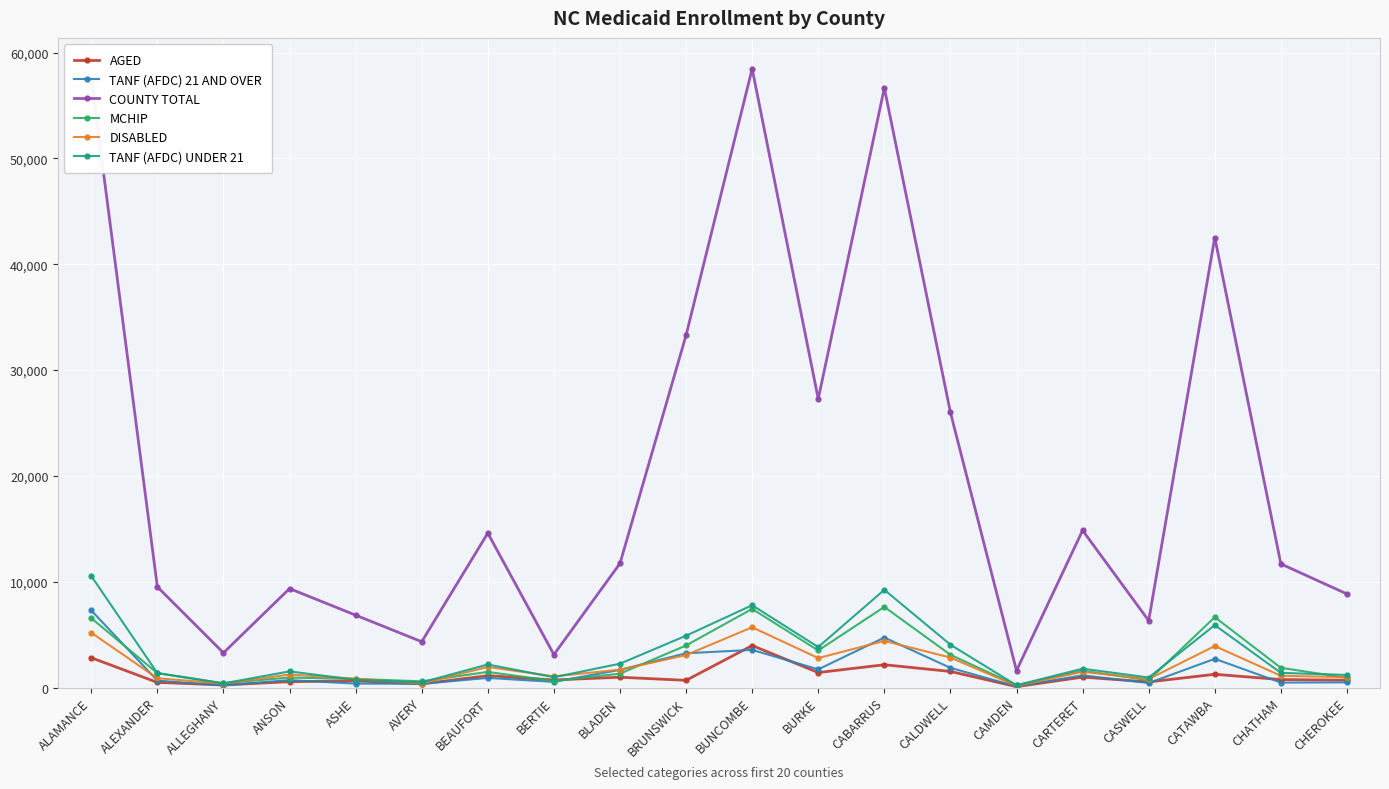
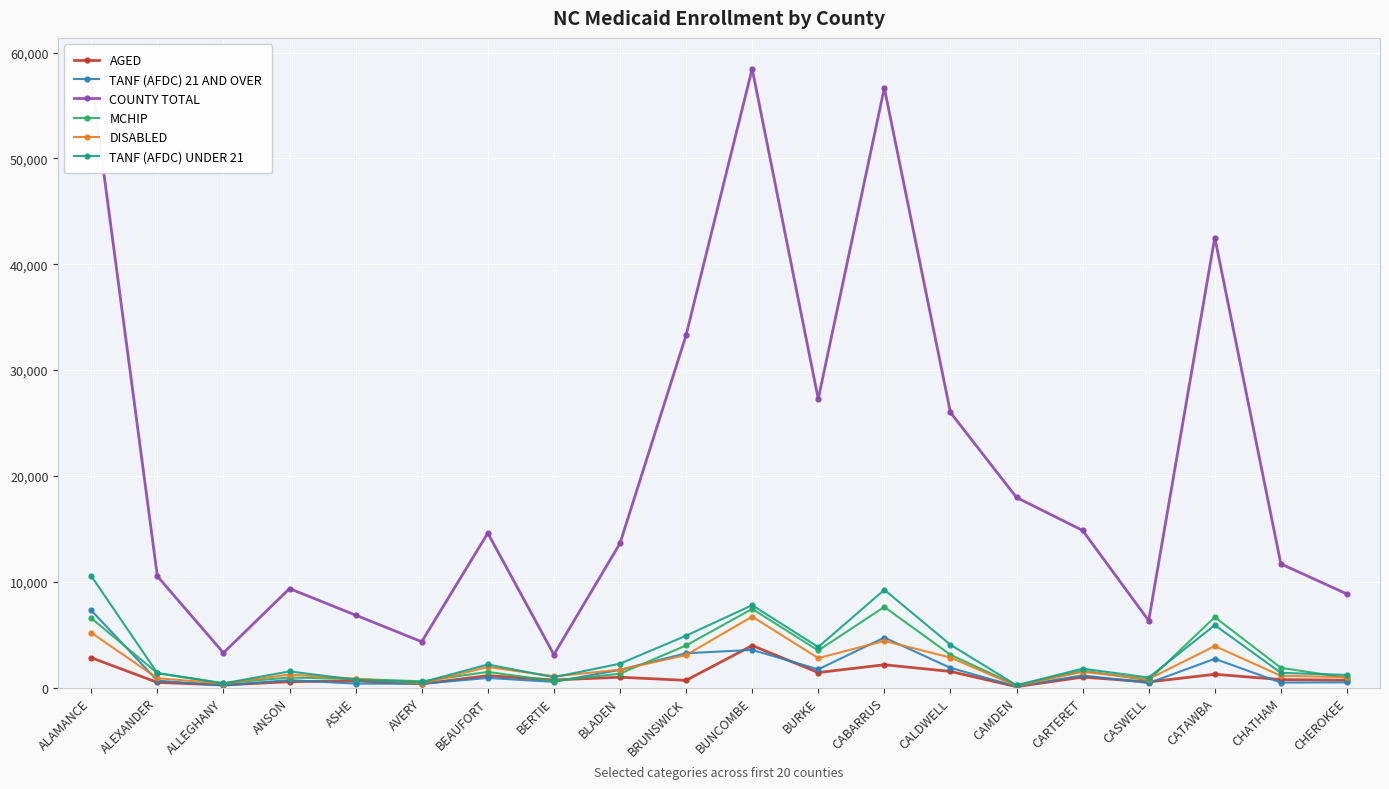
  {
    "AGED": {
      "ALAMANCE": "2,800",
      "BLADEN": "1,000",
      "BRUNSWICK": "700",
      "BUNCOMBE": "4,000",
      "BURKE": "1,400",
      "CABARRUS": "2,200",
      "CALDWELL": "1,500",
      "CATAWBA": "1,300",
      "CHATHAM": "800"
    },
    "TANF (AFDC) 21 AND OVER": {
      "ALAMANCE": "7,300",
      "ASHE": "400",
      "BUNCOMBE": "3,600",
      "BURKE": "1,700",
      "CABARRUS": "4,700",
      "CALDWELL": "1,900",
      "CATAWBA": "2,700",
      "CHATHAM": "500"
    },
    "COUNTY TOTAL": {
-     "ALEXANDER": "9,500",
+     "ALEXANDER": "10,500",
      "ALLEGHANY": "3,300",
      "ANSON": "9,400",
      "ASHE": "6,800",
      "AVERY": "4,300",
      "BEAUFORT": "14,600",
      "BERTIE": "3,100",
-     "BLADEN": "11,700",
+     "BLADEN": "13,600",
      "BRUNSWICK": "33,300",
      "BUNCOMBE": "58,500",
      "BURKE": "27,300",
      "CABARRUS": "56,700",
      "CALDWELL": "26,000",
-     "CAMDEN": "1,600",
+     "CAMDEN": "18,000",
      "CARTERET": "14,900",
      "CASWELL": "6,300",
      "CATAWBA": "42,500",
      "CHATHAM": "11,700",
      "CHEROKEE": "8,800"
    },
    "DISABLED": {
      "ALAMANCE": "5,200",
      "ANSON": "1,200",
-     "BUNCOMBE": "5,700",
+     "BUNCOMBE": "6,700",
      "BURKE": "2,800",
      "CABARRUS": "4,400",
      "CALDWELL": "2,800",
      "CATAWBA": "3,900",
      "CHATHAM": "1,100"
    }
  }
